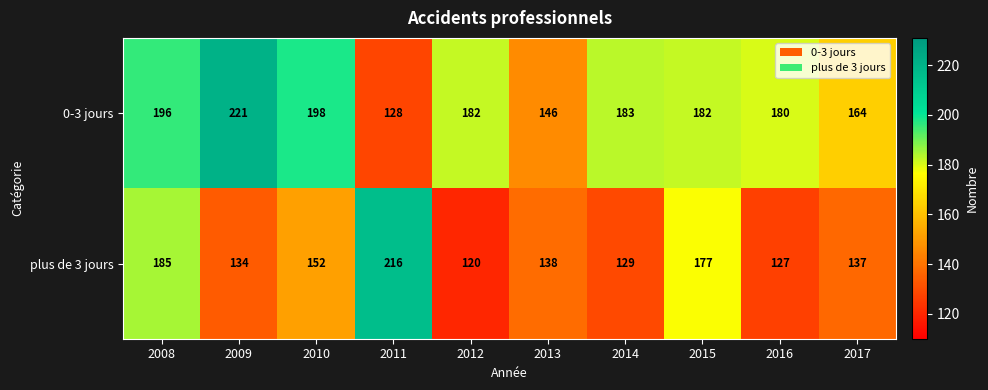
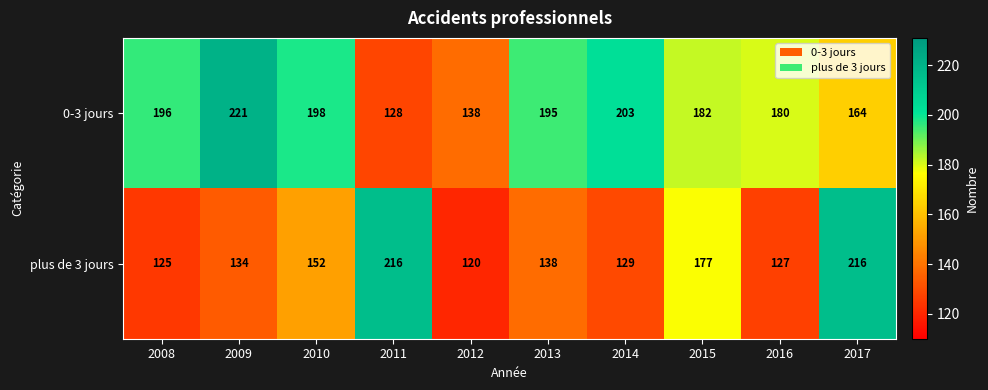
  {
    "0-3 jours": {
      "2008": 196,
      "2009": 221,
      "2010": 198,
      "2011": 128,
-     "2012": 182,
-     "2013": 146,
-     "2014": 183,
+     "2012": 138,
+     "2013": 195,
+     "2014": 203,
      "2015": 182,
      "2016": 180,
      "2017": 164
    },
    "plus de 3 jours": {
-     "2008": 185,
+     "2008": 125,
      "2009": 134,
      "2010": 152,
      "2011": 216,
      "2012": 120,
      "2013": 138,
      "2014": 129,
      "2015": 177,
      "2016": 127,
-     "2017": 137
+     "2017": 216
    }
  }
